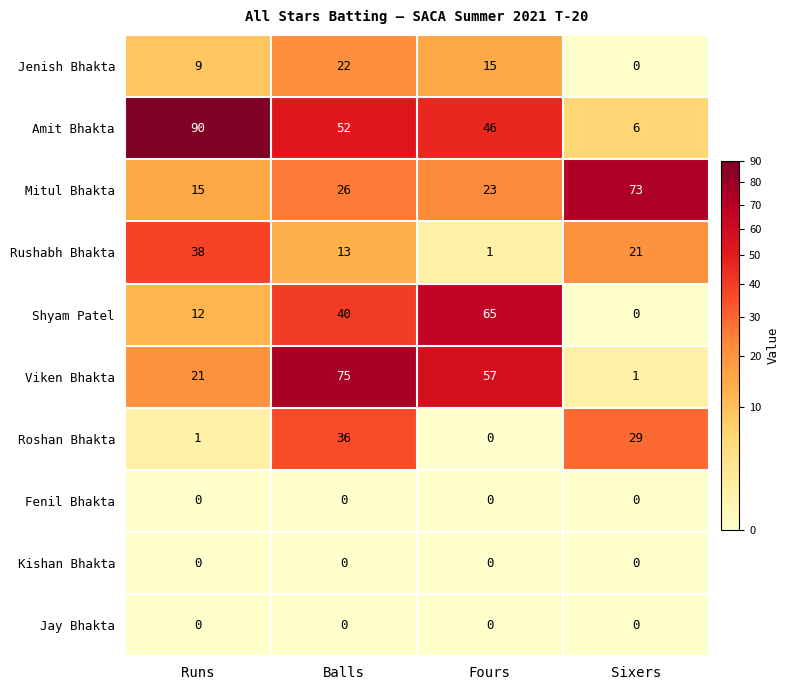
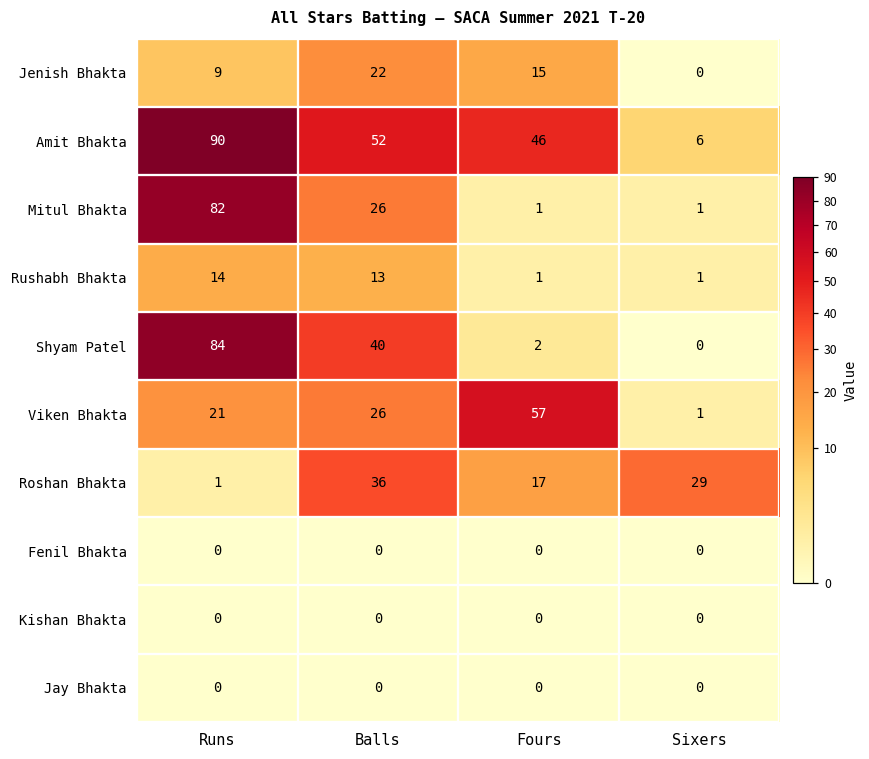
  {
    "Jenish Bhakta": {
      "Runs": 9,
      "Balls": 22,
      "Fours": 15,
      "Sixers": 0
    },
    "Amit Bhakta": {
      "Runs": 90,
      "Balls": 52,
      "Fours": 46,
      "Sixers": 6
    },
    "Mitul Bhakta": {
-     "Runs": 15,
+     "Runs": 82,
      "Balls": 26,
-     "Fours": 23,
-     "Sixers": 73
+     "Fours": 1,
+     "Sixers": 1
    },
    "Rushabh Bhakta": {
-     "Runs": 38,
+     "Runs": 14,
      "Balls": 13,
      "Fours": 1,
-     "Sixers": 21
+     "Sixers": 1
    },
    "Shyam Patel": {
-     "Runs": 12,
+     "Runs": 84,
      "Balls": 40,
-     "Fours": 65,
+     "Fours": 2,
      "Sixers": 0
    },
    "Viken Bhakta": {
      "Runs": 21,
-     "Balls": 75,
+     "Balls": 26,
      "Fours": 57,
      "Sixers": 1
    },
    "Roshan Bhakta": {
      "Runs": 1,
      "Balls": 36,
-     "Fours": 0,
+     "Fours": 17,
      "Sixers": 29
    },
    "Fenil Bhakta": {
      "Runs": 0,
      "Balls": 0,
      "Fours": 0,
      "Sixers": 0
    },
    "Kishan Bhakta": {
      "Runs": 0,
      "Balls": 0,
      "Fours": 0,
      "Sixers": 0
    },
    "Jay Bhakta": {
      "Runs": 0,
      "Balls": 0,
      "Fours": 0,
      "Sixers": 0
    }
  }
